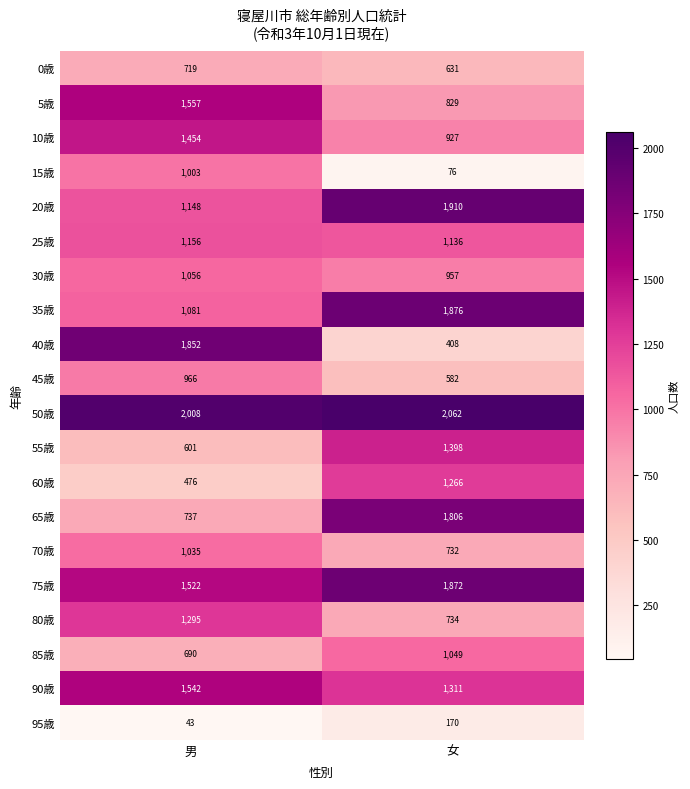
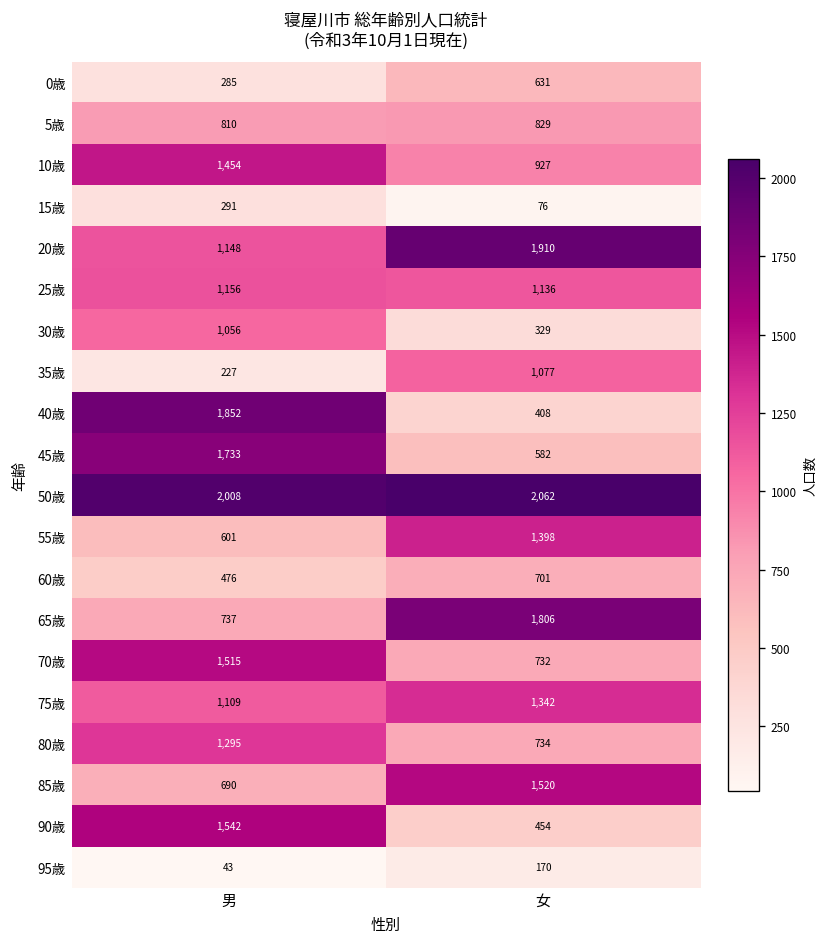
  {
    "0歳": {
-     "男": "719",
+     "男": "285",
      "女": "631"
    },
    "5歳": {
-     "男": "1,557",
+     "男": "810",
      "女": "829"
    },
    "10歳": {
      "男": "1,454",
      "女": "927"
    },
    "15歳": {
-     "男": "1,003",
+     "男": "291",
      "女": "76"
    },
    "20歳": {
      "男": "1,148",
      "女": "1,910"
    },
    "25歳": {
      "男": "1,156",
      "女": "1,136"
    },
    "30歳": {
      "男": "1,056",
-     "女": "957"
+     "女": "329"
    },
    "35歳": {
-     "男": "1,081",
-     "女": "1,876"
+     "男": "227",
+     "女": "1,077"
    },
    "40歳": {
      "男": "1,852",
      "女": "408"
    },
    "45歳": {
-     "男": "966",
+     "男": "1,733",
      "女": "582"
    },
    "50歳": {
      "男": "2,008",
      "女": "2,062"
    },
    "55歳": {
      "男": "601",
      "女": "1,398"
    },
    "60歳": {
      "男": "476",
-     "女": "1,266"
+     "女": "701"
    },
    "65歳": {
      "男": "737",
      "女": "1,806"
    },
    "70歳": {
-     "男": "1,035",
+     "男": "1,515",
      "女": "732"
    },
    "75歳": {
-     "男": "1,522",
-     "女": "1,872"
+     "男": "1,109",
+     "女": "1,342"
    },
    "80歳": {
      "男": "1,295",
      "女": "734"
    },
    "85歳": {
      "男": "690",
-     "女": "1,049"
+     "女": "1,520"
    },
    "90歳": {
      "男": "1,542",
-     "女": "1,311"
+     "女": "454"
    },
    "95歳": {
      "男": "43",
      "女": "170"
    }
  }
